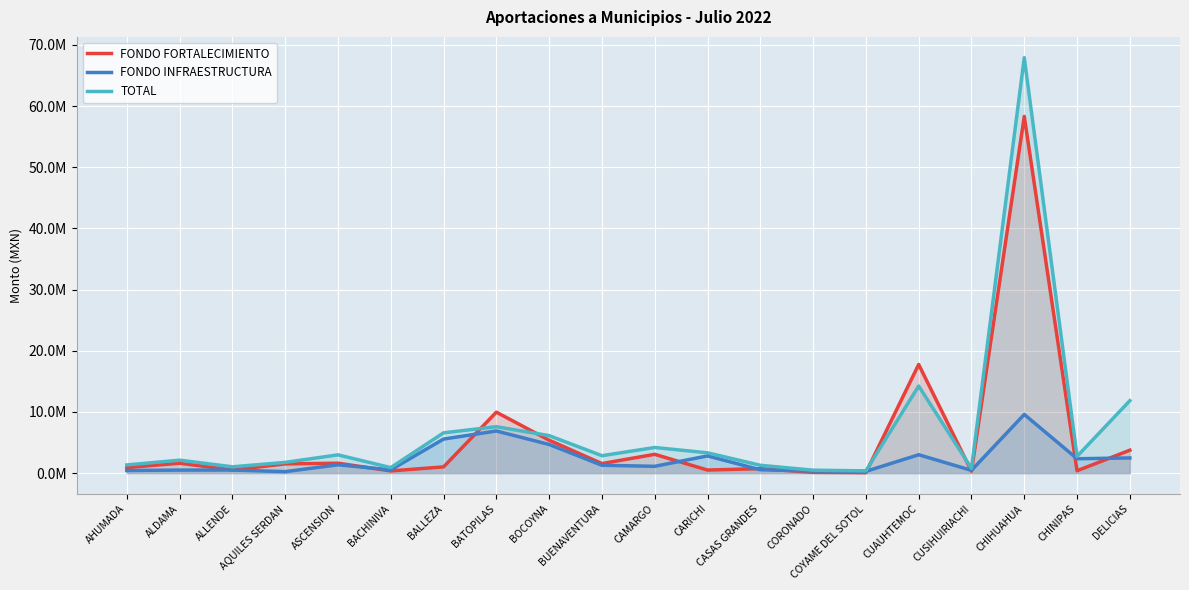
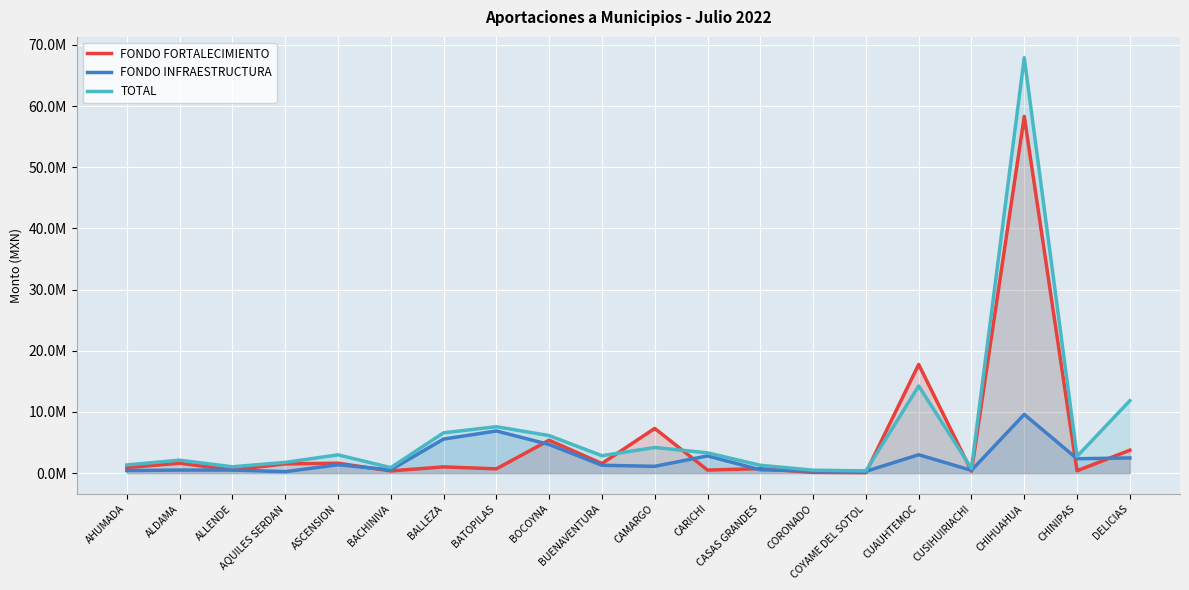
  {
    "FONDO FORTALECIMIENTO": {
      "AHUMADA": 1000000,
      "ALDAMA": 2000000,
      "BALLEZA": 1000000,
-     "BATOPILAS": 10000000,
+     "BATOPILAS": 1000000,
      "BOCOYNA": 5000000,
-     "CAMARGO": 3000000,
+     "CAMARGO": 7000000,
      "CARICHI": 1000000,
      "CUAUHTEMOC": 18000000,
      "CHIHUAHUA": 58000000,
      "CHINIPAS": 0,
      "DELICIAS": 4000000
    }
  }
